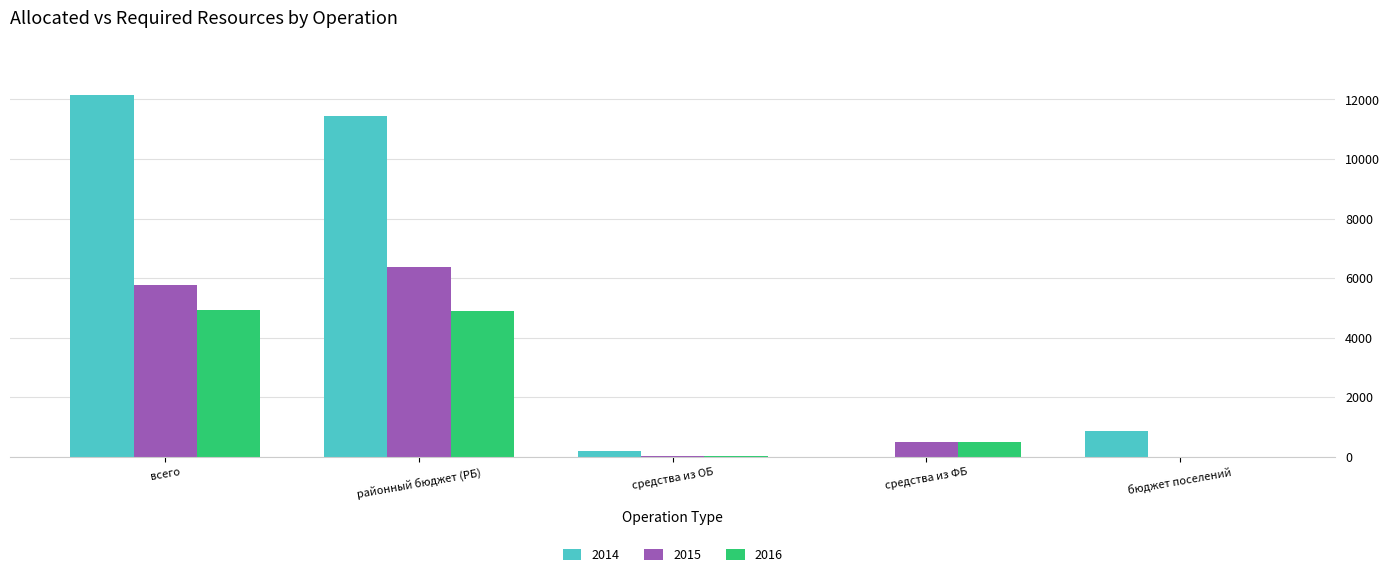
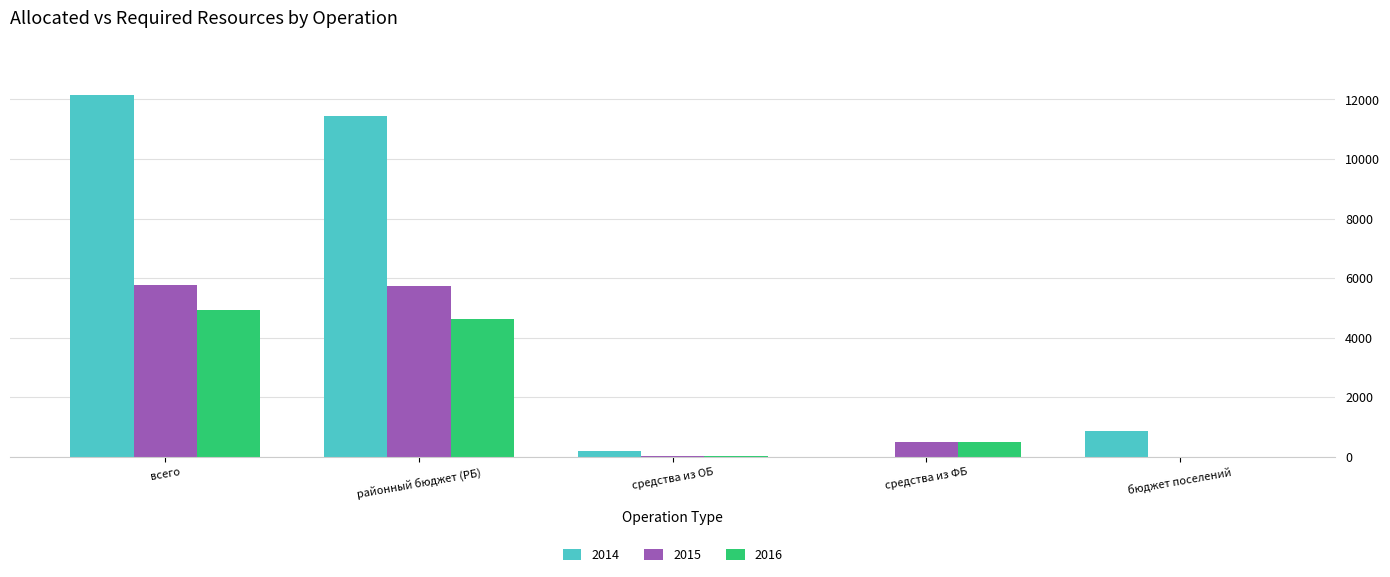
  {
    "2014": {
      "всего": 12200,
      "районный бюджет (РБ)": 11500,
      "средства из ОБ": 200,
      "средства из ФБ": 0,
      "бюджет поселений": 900
    },
    "2015": {
      "всего": 5800,
-     "районный бюджет (РБ)": 6400,
+     "районный бюджет (РБ)": 5700,
      "средства из ФБ": 500,
      "бюджет поселений": 0
    },
    "2016": {
      "всего": 4900,
-     "районный бюджет (РБ)": 4900,
+     "районный бюджет (РБ)": 4600,
      "средства из ФБ": 500,
      "бюджет поселений": 0
    }
  }
